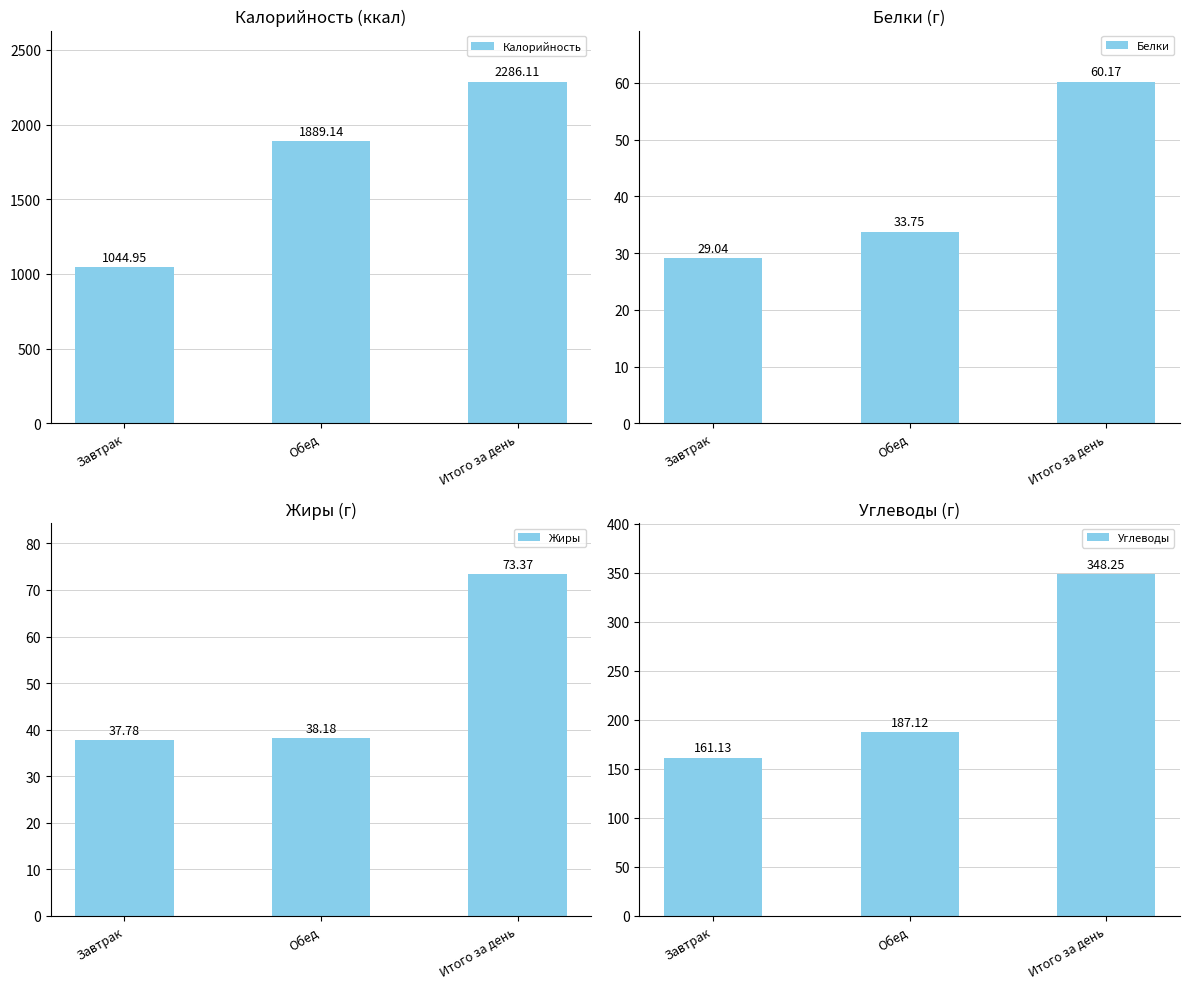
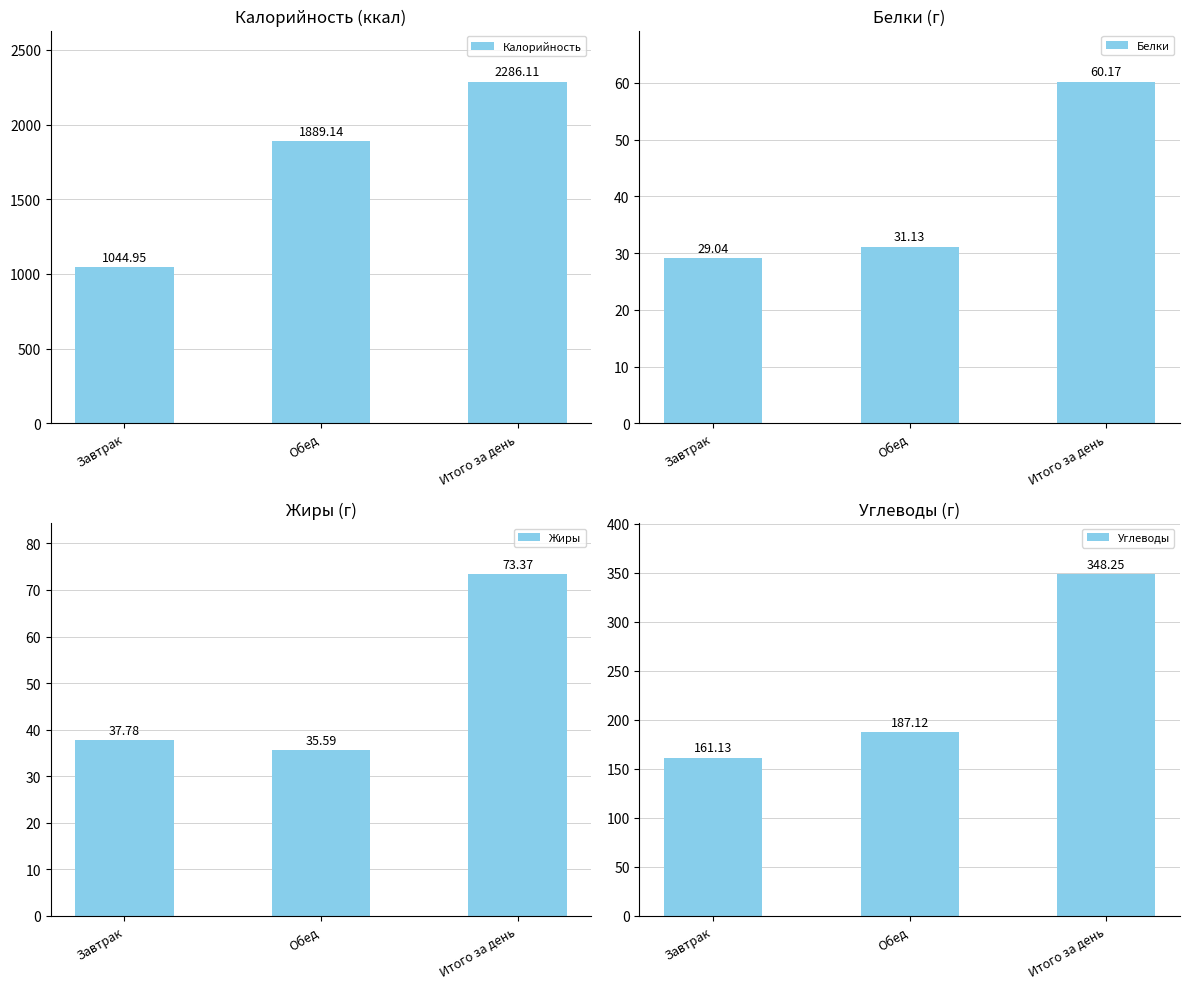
  {
    "Калорийность (ккал)": {
      "Завтрак": 1044.95,
      "Обед": 1889.14,
      "Итого за день": 2286.11
    },
    "Белки (г)": {
      "Завтрак": 29.04,
-     "Обед": 33.75,
+     "Обед": 31.13,
      "Итого за день": 60.17
    },
    "Жиры (г)": {
      "Завтрак": 37.78,
-     "Обед": 38.18,
+     "Обед": 35.59,
      "Итого за день": 73.37
    },
    "Углеводы (г)": {
      "Завтрак": 161.13,
      "Обед": 187.12,
      "Итого за день": 348.25
    }
  }
